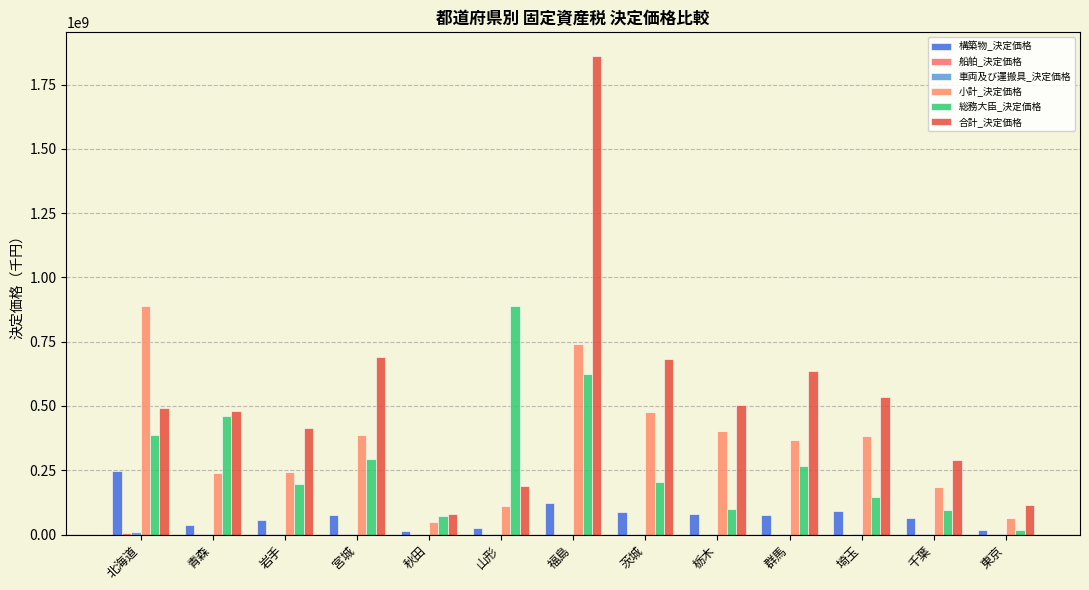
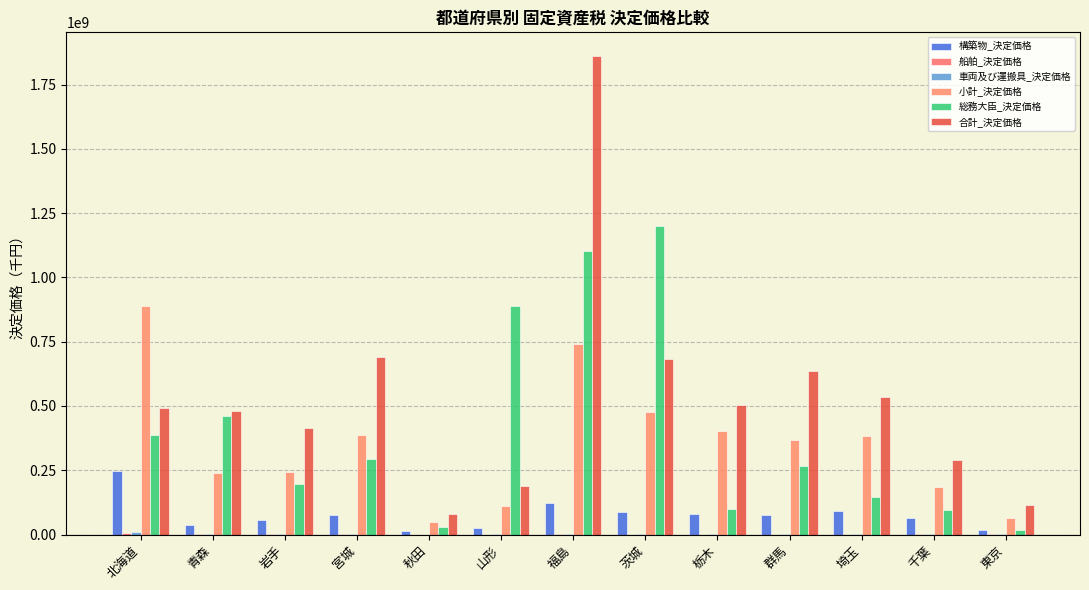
  {
    "総務大臣_決定価格": {
      "北海道": 390000000,
      "青森": 460000000,
      "岩手": 200000000,
      "宮城": 290000000,
-     "秋田": 70000000,
+     "秋田": 30000000,
      "山形": 890000000,
-     "福島": 630000000,
-     "茨城": 200000000,
+     "福島": 1100000000,
+     "茨城": 1200000000,
      "栃木": 100000000,
      "群馬": 270000000,
      "埼玉": 150000000,
      "千葉": 100000000,
      "東京": 20000000
    },
    "合計_決定価格": {
      "北海道": 490000000,
      "青森": 480000000,
      "岩手": 420000000,
      "宮城": 690000000,
      "秋田": 80000000,
      "山形": 190000000,
      "福島": 1860000000,
      "茨城": 680000000,
      "栃木": 500000000,
      "群馬": 640000000,
      "埼玉": 540000000,
      "千葉": 290000000,
      "東京": 120000000
    }
  }
